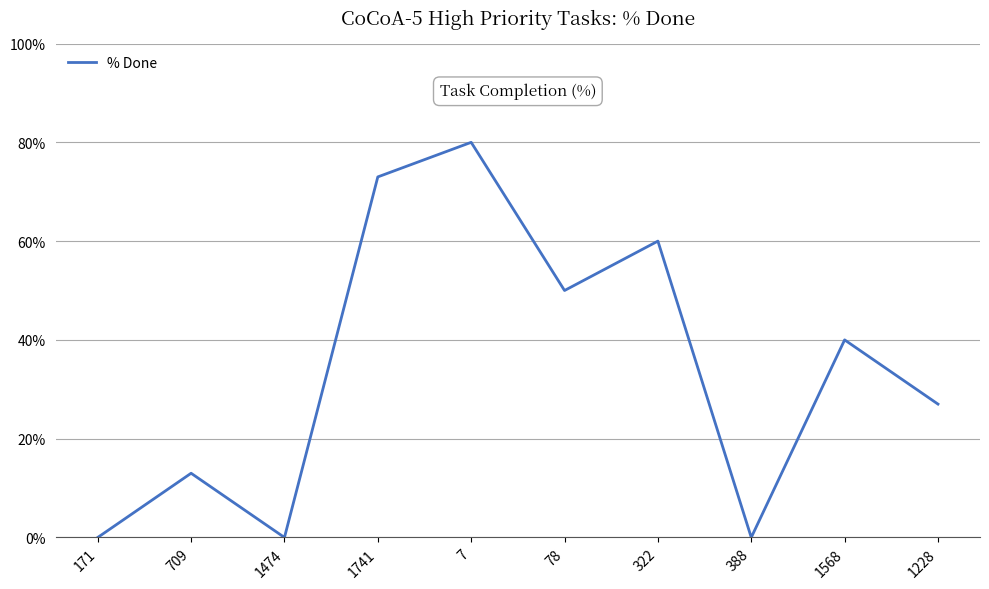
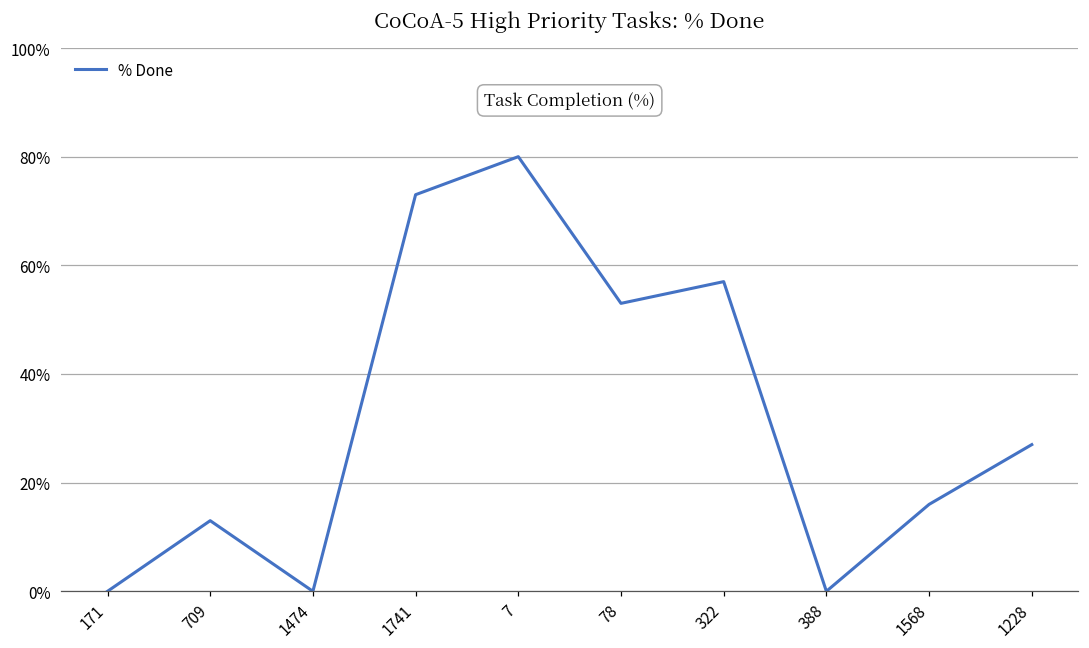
  {
    "171": "0%",
    "709": "13%",
    "1474": "0%",
    "1741": "73%",
    "7": "80%",
-   "78": "50%",
-   "322": "60%",
+   "78": "53%",
+   "322": "57%",
    "388": "0%",
-   "1568": "40%",
+   "1568": "16%",
    "1228": "27%"
  }
